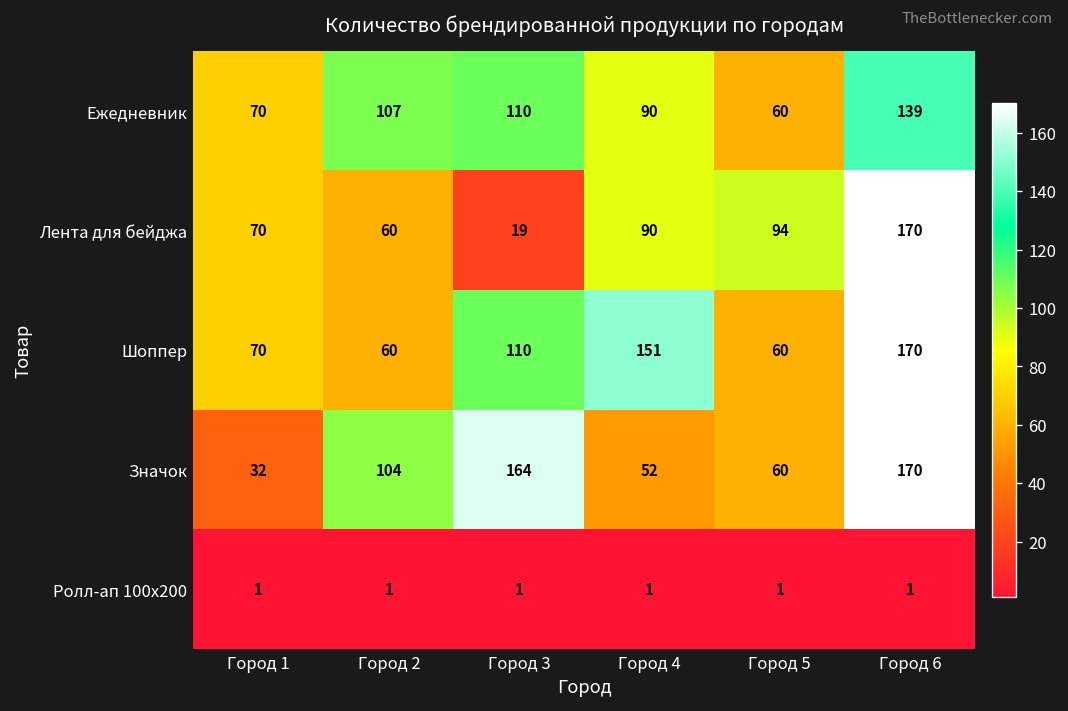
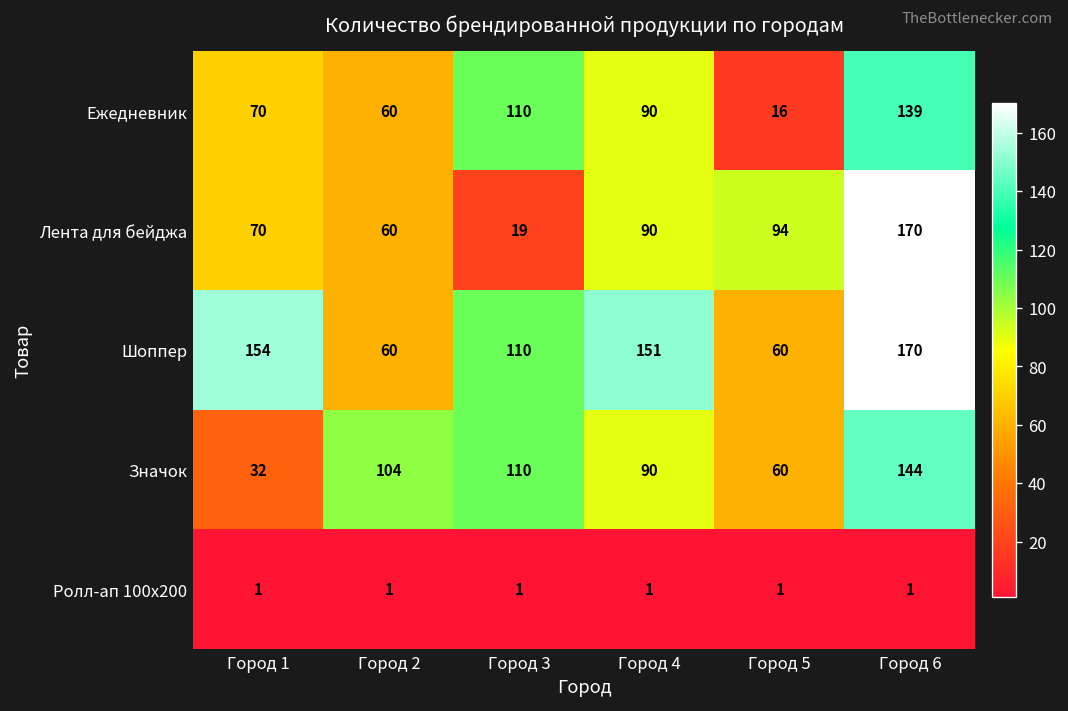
  {
    "Ежедневник": {
      "Город 1": 70,
-     "Город 2": 107,
+     "Город 2": 60,
      "Город 3": 110,
      "Город 4": 90,
-     "Город 5": 60,
+     "Город 5": 16,
      "Город 6": 139
    },
    "Лента для бейджа": {
      "Город 1": 70,
      "Город 2": 60,
      "Город 3": 19,
      "Город 4": 90,
      "Город 5": 94,
      "Город 6": 170
    },
    "Шоппер": {
-     "Город 1": 70,
+     "Город 1": 154,
      "Город 2": 60,
      "Город 3": 110,
      "Город 4": 151,
      "Город 5": 60,
      "Город 6": 170
    },
    "Значок": {
      "Город 1": 32,
      "Город 2": 104,
-     "Город 3": 164,
-     "Город 4": 52,
+     "Город 3": 110,
+     "Город 4": 90,
      "Город 5": 60,
-     "Город 6": 170
+     "Город 6": 144
    },
    "Ролл-ап 100х200": {
      "Город 1": 1,
      "Город 2": 1,
      "Город 3": 1,
      "Город 4": 1,
      "Город 5": 1,
      "Город 6": 1
    }
  }
